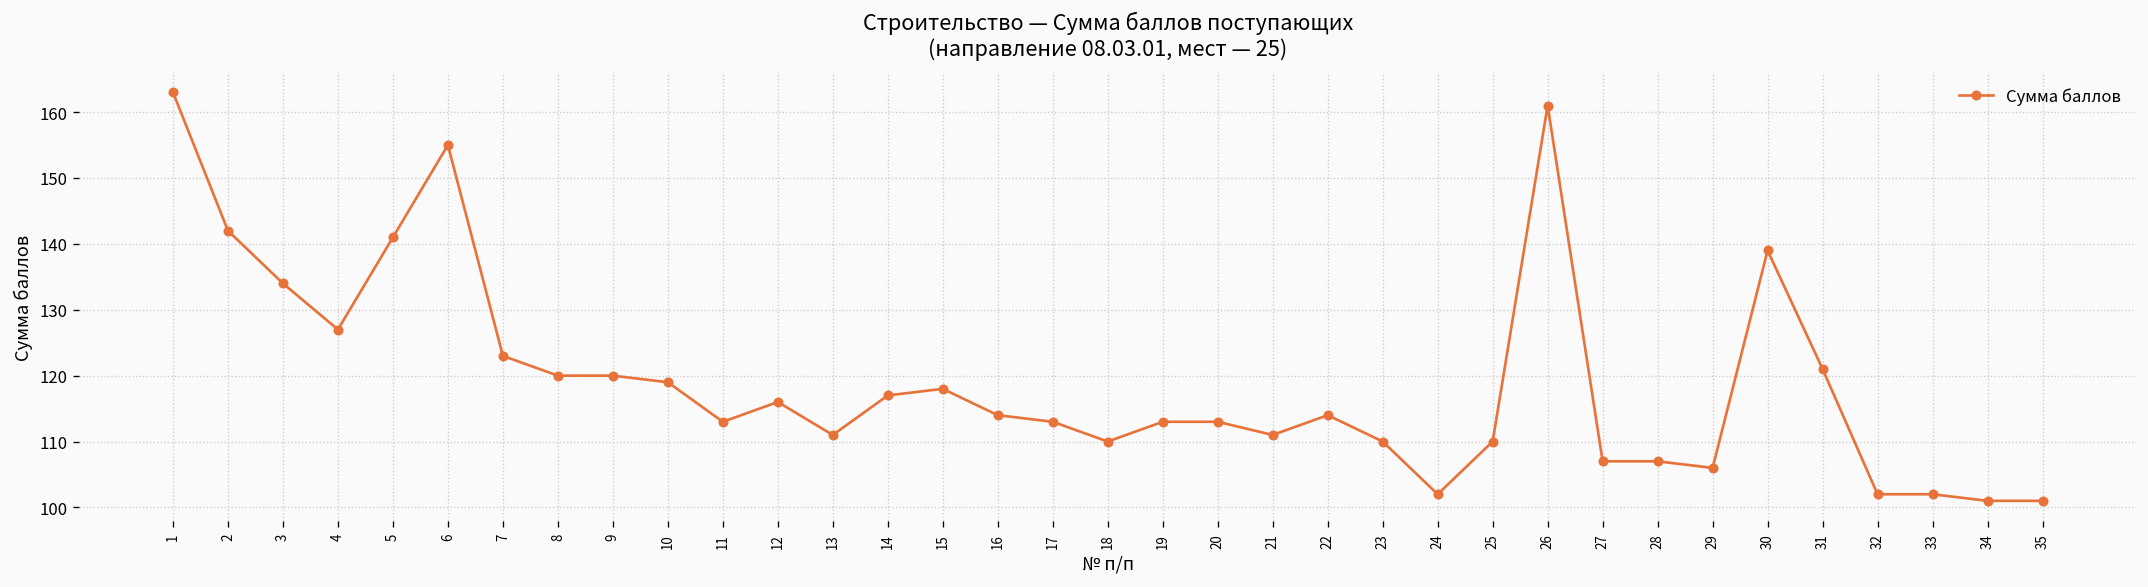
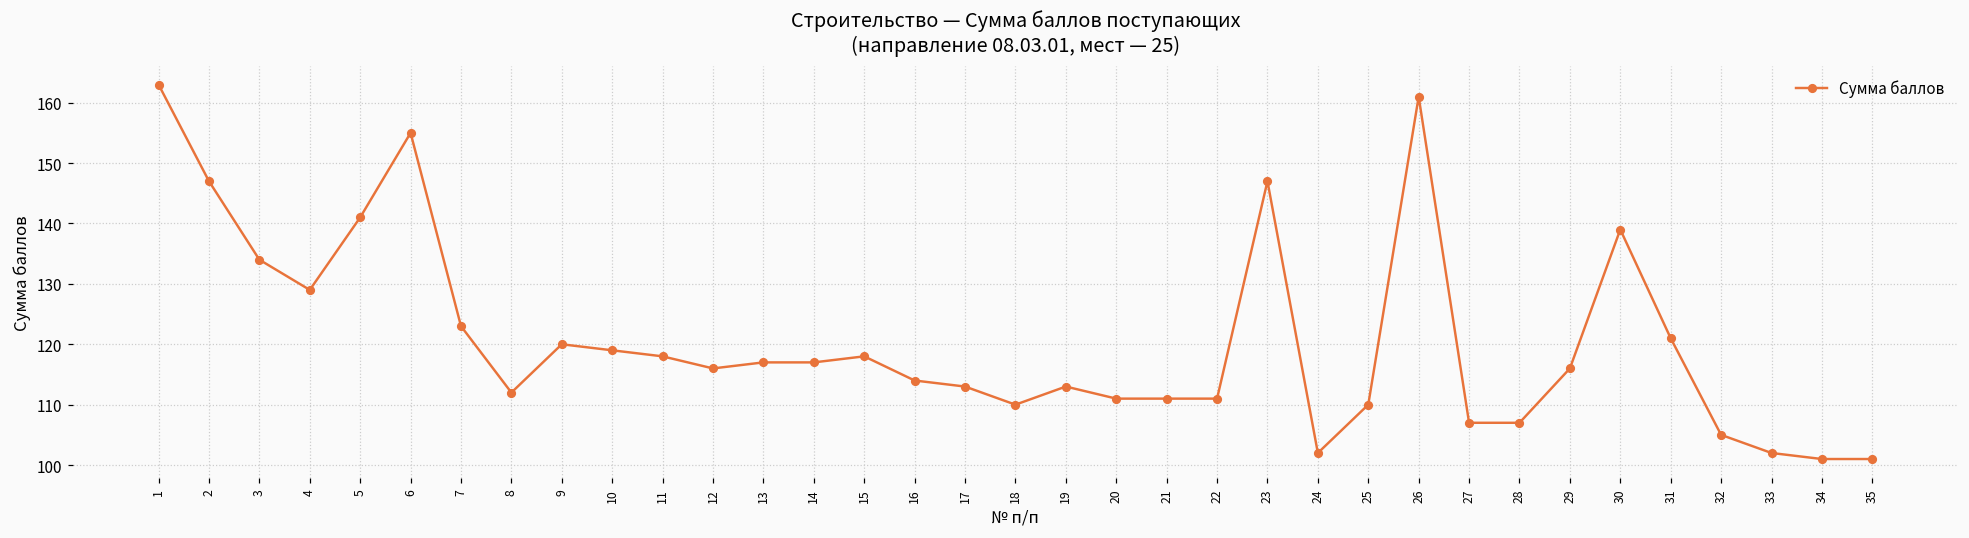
  {
    "1": 163,
-   "2": 142,
+   "2": 147,
    "3": 134,
-   "4": 127,
+   "4": 129,
    "5": 141,
    "6": 155,
    "7": 123,
-   "8": 120,
+   "8": 112,
    "9": 120,
    "10": 119,
-   "11": 113,
+   "11": 118,
    "12": 116,
-   "13": 111,
+   "13": 117,
    "14": 117,
    "15": 118,
    "16": 114,
    "17": 113,
    "18": 110,
    "19": 113,
-   "20": 113,
+   "20": 111,
    "21": 111,
-   "22": 114,
-   "23": 110,
+   "22": 111,
+   "23": 147,
    "24": 102,
    "25": 110,
    "26": 161,
    "27": 107,
    "28": 107,
-   "29": 106,
+   "29": 116,
    "30": 139,
    "31": 121,
-   "32": 102,
+   "32": 105,
    "33": 102,
    "34": 101,
    "35": 101
  }
